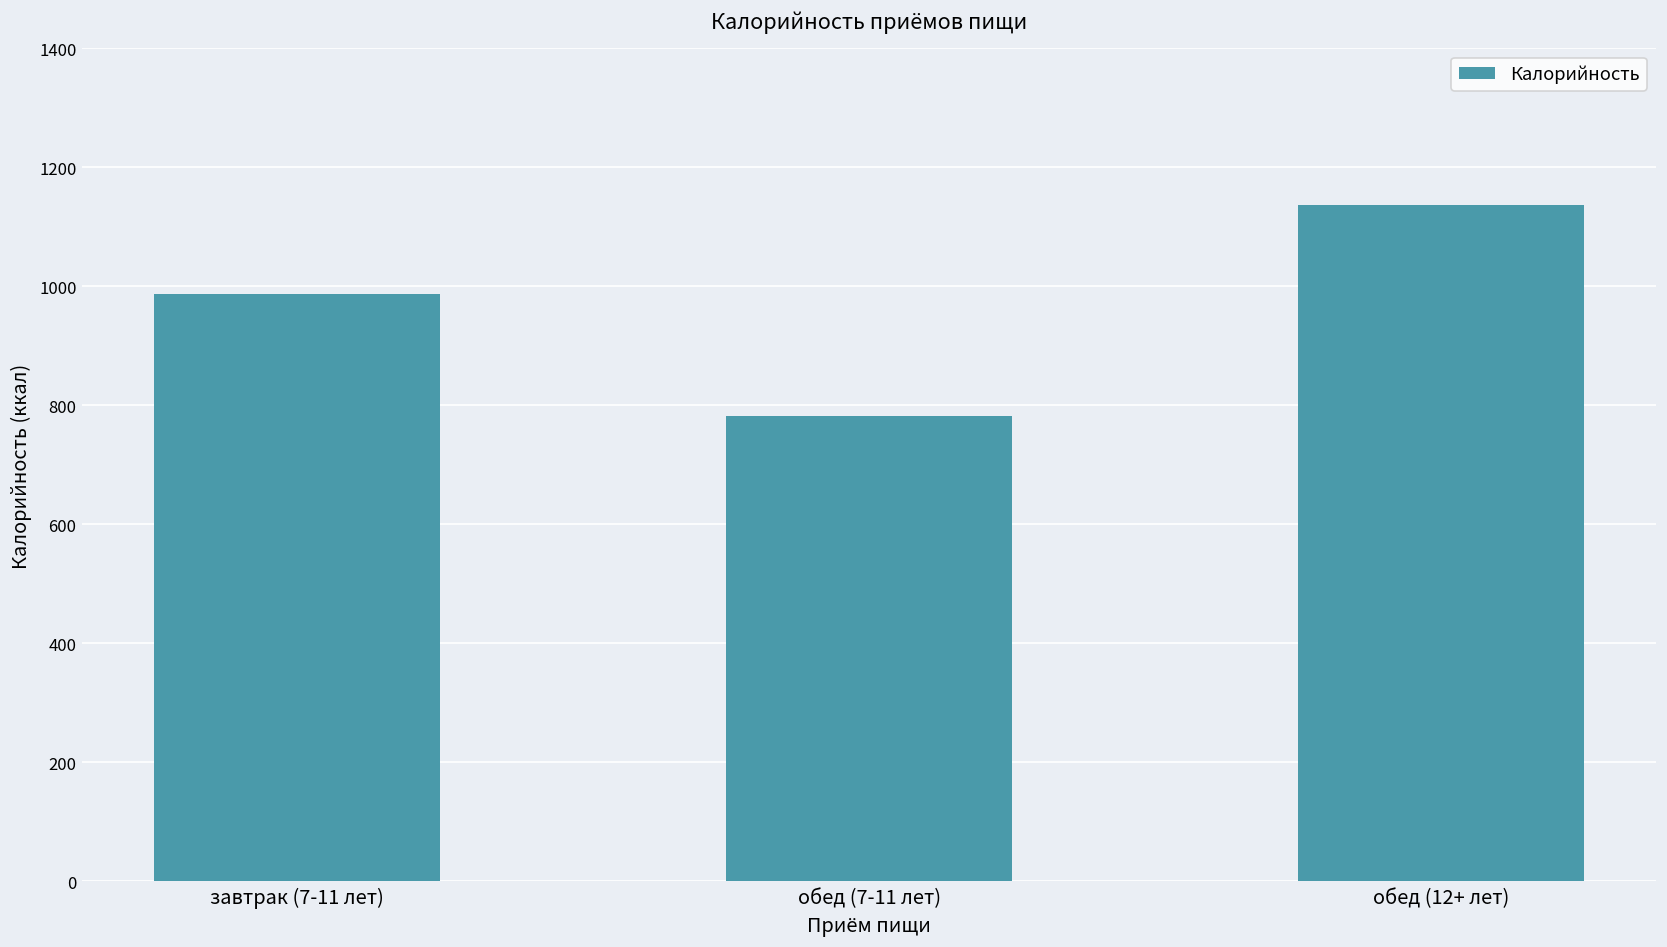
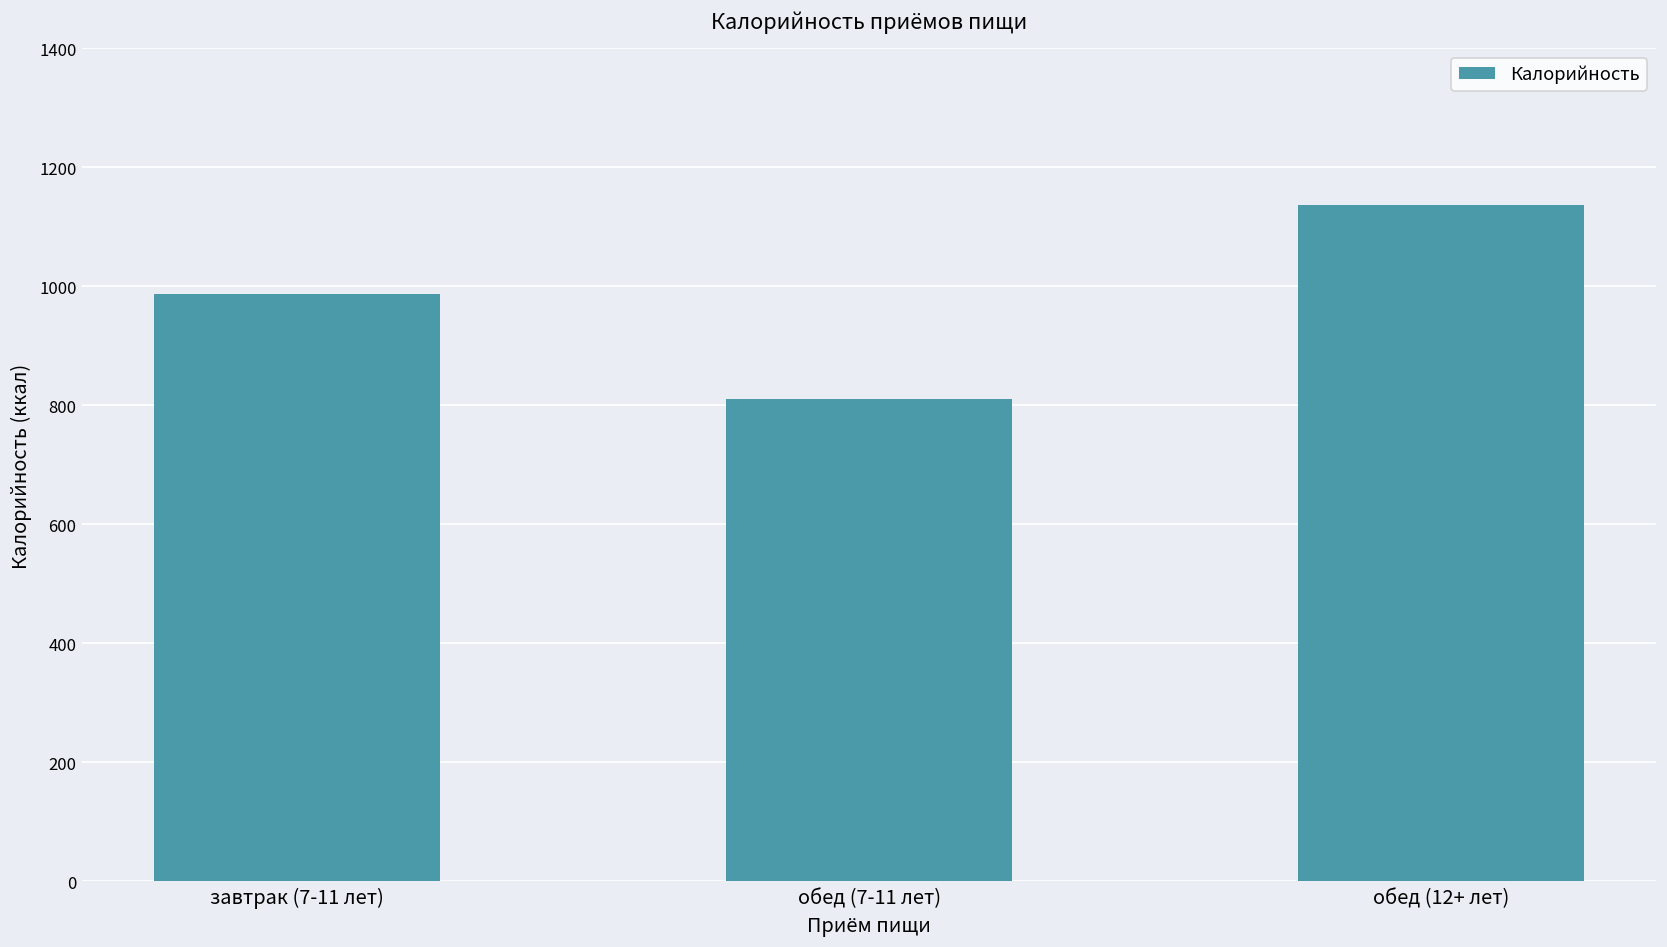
  {
    "завтрак (7-11 лет)": 990,
-   "обед (7-11 лет)": 780,
+   "обед (7-11 лет)": 810,
    "обед (12+ лет)": 1140
  }
